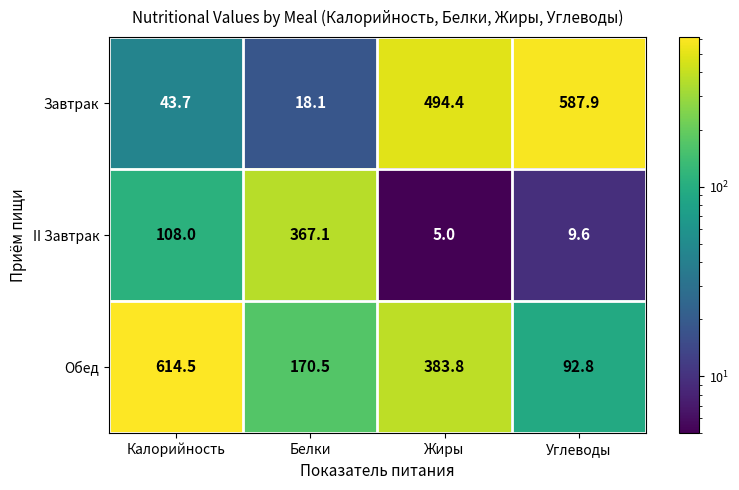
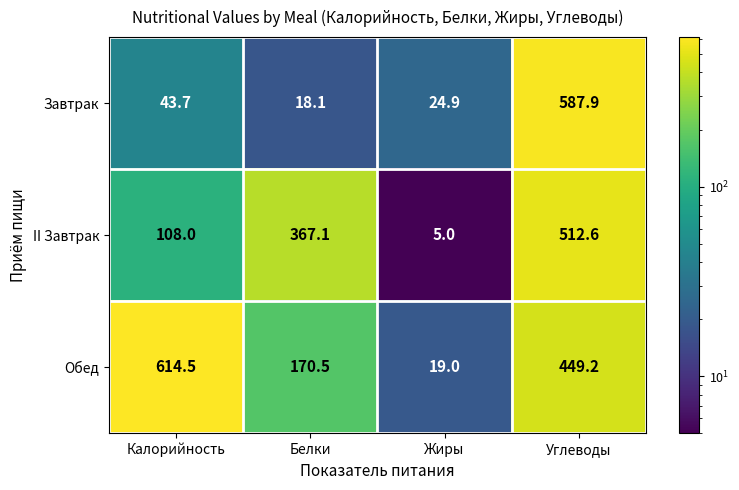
  {
    "Завтрак": {
      "Калорийность": 43.7,
      "Белки": 18.1,
-     "Жиры": 494.4,
+     "Жиры": 24.9,
      "Углеводы": 587.9
    },
    "II Завтрак": {
      "Калорийность": 108.0,
      "Белки": 367.1,
      "Жиры": 5.0,
-     "Углеводы": 9.6
+     "Углеводы": 512.6
    },
    "Обед": {
      "Калорийность": 614.5,
      "Белки": 170.5,
-     "Жиры": 383.8,
-     "Углеводы": 92.8
+     "Жиры": 19.0,
+     "Углеводы": 449.2
    }
  }
